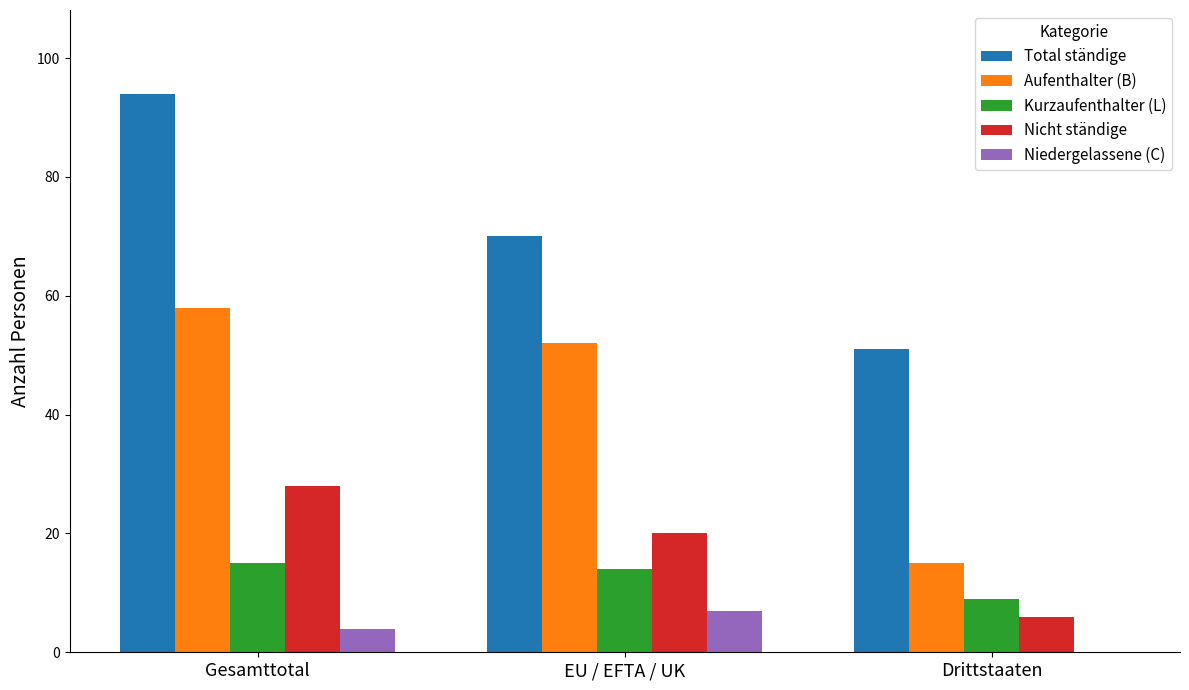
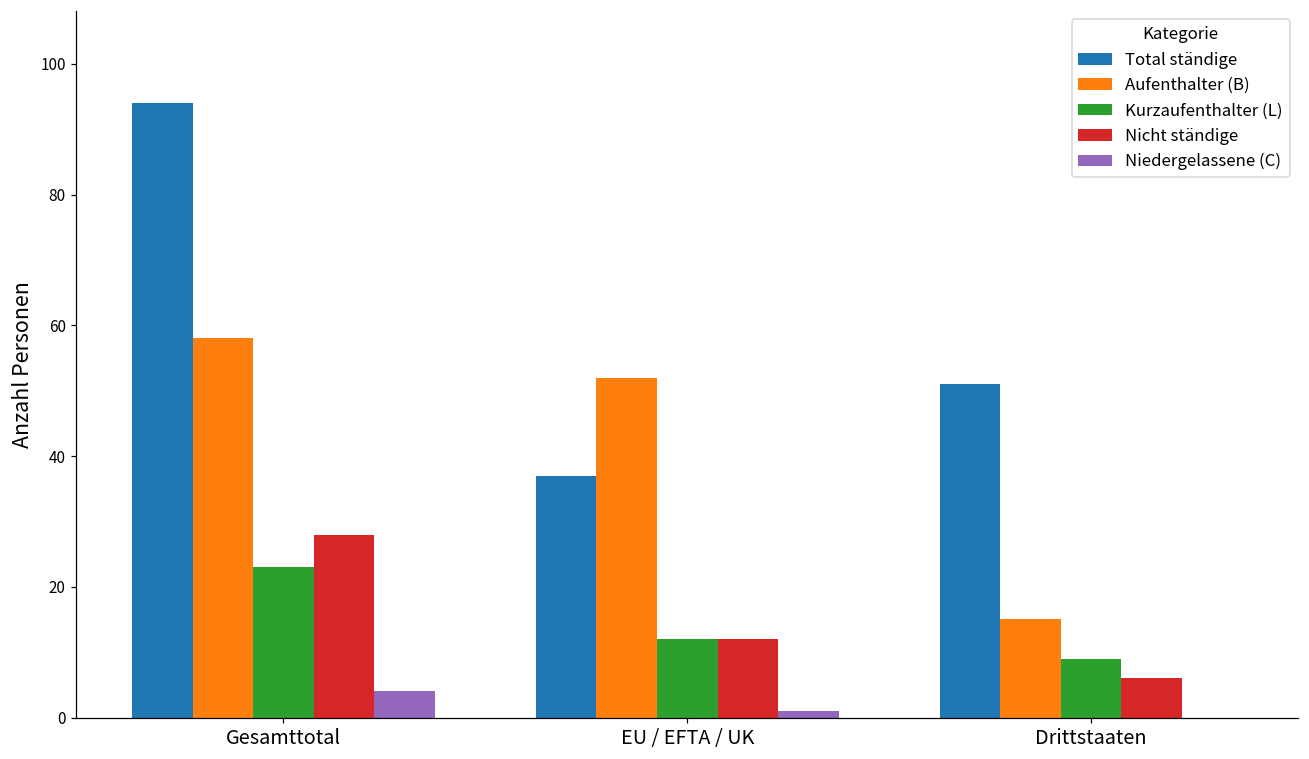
  {
    "Total ständige": {
      "Gesamttotal": 94,
-     "EU / EFTA / UK": 70,
+     "EU / EFTA / UK": 37,
      "Drittstaaten": 51
    },
    "Aufenthalter (B)": {
      "Gesamttotal": 58,
      "EU / EFTA / UK": 52,
      "Drittstaaten": 15
    },
    "Kurzaufenthalter (L)": {
-     "Gesamttotal": 15,
-     "EU / EFTA / UK": 14,
+     "Gesamttotal": 23,
+     "EU / EFTA / UK": 12,
      "Drittstaaten": 9
    },
    "Nicht ständige": {
      "Gesamttotal": 28,
-     "EU / EFTA / UK": 20,
+     "EU / EFTA / UK": 12,
      "Drittstaaten": 6
    },
    "Niedergelassene (C)": {
      "Gesamttotal": 4,
-     "EU / EFTA / UK": 7,
+     "EU / EFTA / UK": 1,
      "Drittstaaten": 0
    }
  }
